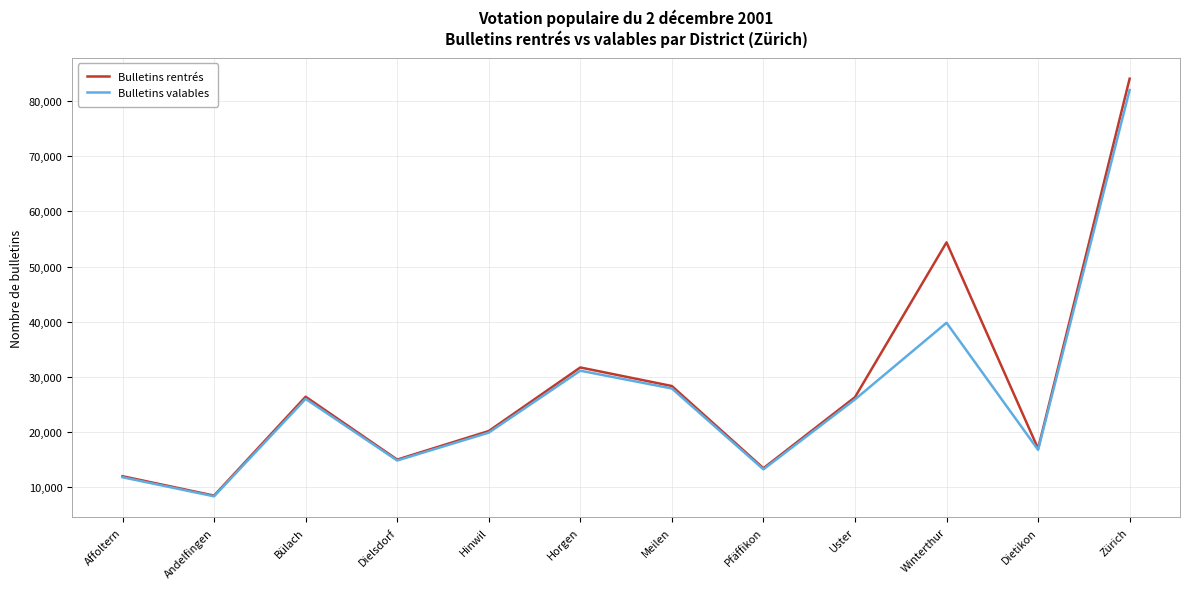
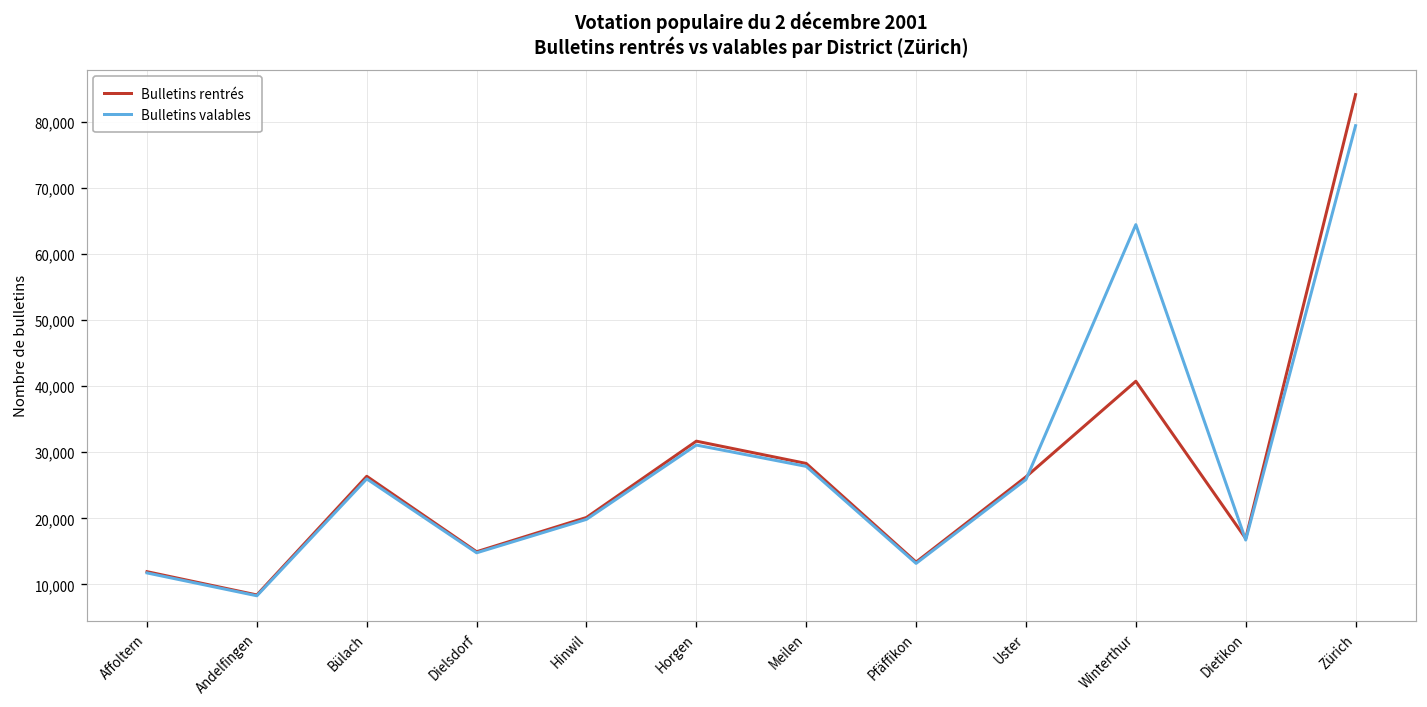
  {
    "Bulletins rentrés": {
      "Horgen": "32,000",
-     "Winterthur": "54,000",
+     "Winterthur": "41,000",
      "Zürich": "84,000"
    },
    "Bulletins valables": {
      "Horgen": "31,000",
-     "Winterthur": "40,000",
-     "Zürich": "82,000"
+     "Winterthur": "64,000",
+     "Zürich": "79,000"
    }
  }
